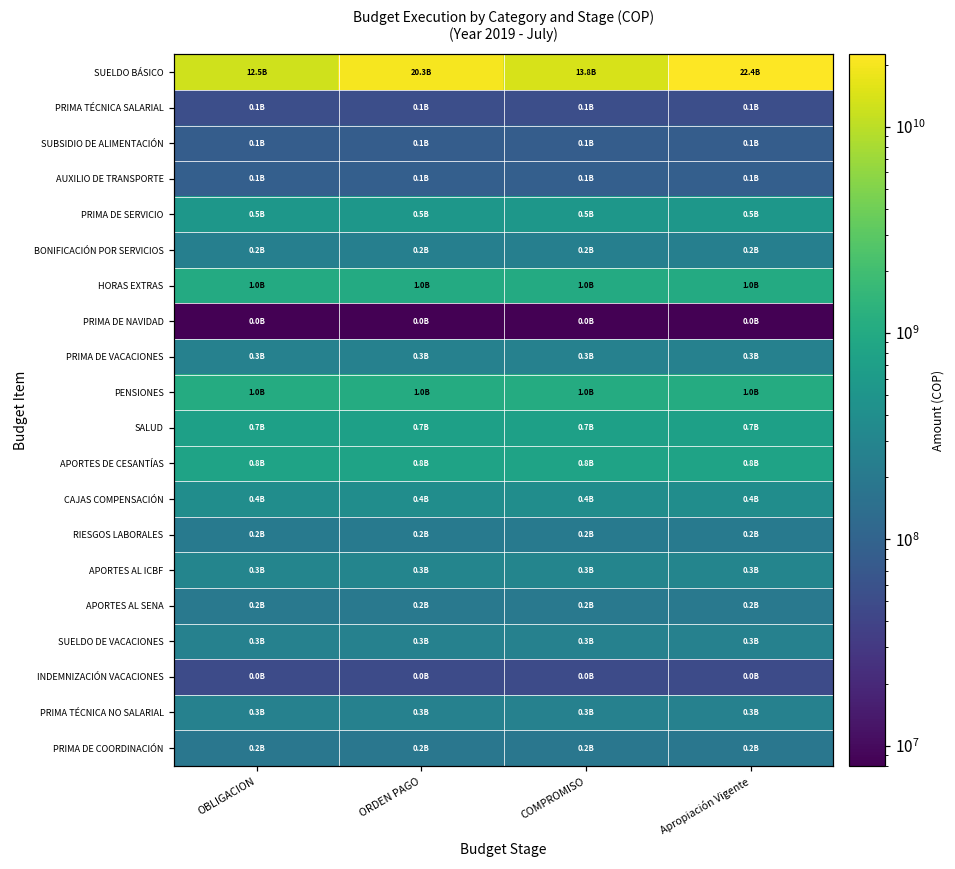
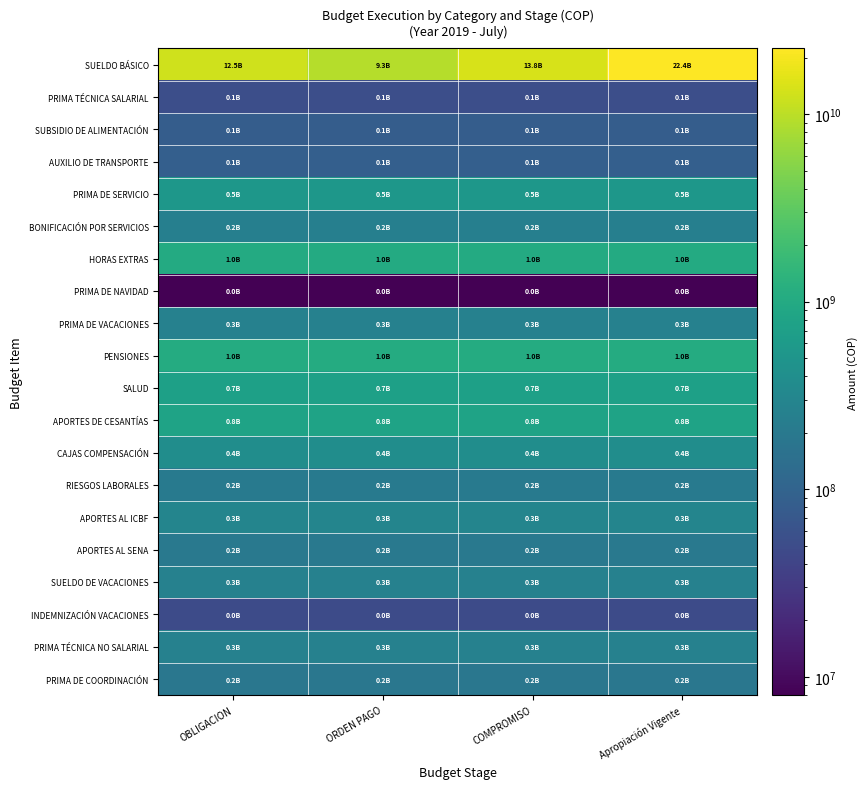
  {
    "SUELDO BÁSICO": {
      "OBLIGACION": "12.5B",
-     "ORDEN PAGO": "20.3B",
+     "ORDEN PAGO": "9.3B",
      "COMPROMISO": "13.8B",
      "Apropiación Vigente": "22.4B"
    },
    "PRIMA TÉCNICA SALARIAL": {
      "OBLIGACION": "0.1B",
      "ORDEN PAGO": "0.1B",
      "COMPROMISO": "0.1B",
      "Apropiación Vigente": "0.1B"
    },
    "SUBSIDIO DE ALIMENTACIÓN": {
      "OBLIGACION": "0.1B",
      "ORDEN PAGO": "0.1B",
      "COMPROMISO": "0.1B",
      "Apropiación Vigente": "0.1B"
    },
    "AUXILIO DE TRANSPORTE": {
      "OBLIGACION": "0.1B",
      "ORDEN PAGO": "0.1B",
      "COMPROMISO": "0.1B",
      "Apropiación Vigente": "0.1B"
    },
    "PRIMA DE SERVICIO": {
      "OBLIGACION": "0.5B",
      "ORDEN PAGO": "0.5B",
      "COMPROMISO": "0.5B",
      "Apropiación Vigente": "0.5B"
    },
    "BONIFICACIÓN POR SERVICIOS": {
      "OBLIGACION": "0.2B",
      "ORDEN PAGO": "0.2B",
      "COMPROMISO": "0.2B",
      "Apropiación Vigente": "0.2B"
    },
    "HORAS EXTRAS": {
      "OBLIGACION": "1.0B",
      "ORDEN PAGO": "1.0B",
      "COMPROMISO": "1.0B",
      "Apropiación Vigente": "1.0B"
    },
    "PRIMA DE NAVIDAD": {
      "OBLIGACION": "0.0B",
      "ORDEN PAGO": "0.0B",
      "COMPROMISO": "0.0B",
      "Apropiación Vigente": "0.0B"
    },
    "PRIMA DE VACACIONES": {
      "OBLIGACION": "0.3B",
      "ORDEN PAGO": "0.3B",
      "COMPROMISO": "0.3B",
      "Apropiación Vigente": "0.3B"
    },
    "PENSIONES": {
      "OBLIGACION": "1.0B",
      "ORDEN PAGO": "1.0B",
      "COMPROMISO": "1.0B",
      "Apropiación Vigente": "1.0B"
    },
    "SALUD": {
      "OBLIGACION": "0.7B",
      "ORDEN PAGO": "0.7B",
      "COMPROMISO": "0.7B",
      "Apropiación Vigente": "0.7B"
    },
    "APORTES DE CESANTÍAS": {
      "OBLIGACION": "0.8B",
      "ORDEN PAGO": "0.8B",
      "COMPROMISO": "0.8B",
      "Apropiación Vigente": "0.8B"
    },
    "CAJAS COMPENSACIÓN": {
      "OBLIGACION": "0.4B",
      "ORDEN PAGO": "0.4B",
      "COMPROMISO": "0.4B",
      "Apropiación Vigente": "0.4B"
    },
    "RIESGOS LABORALES": {
      "OBLIGACION": "0.2B",
      "ORDEN PAGO": "0.2B",
      "COMPROMISO": "0.2B",
      "Apropiación Vigente": "0.2B"
    },
    "APORTES AL ICBF": {
      "OBLIGACION": "0.3B",
      "ORDEN PAGO": "0.3B",
      "COMPROMISO": "0.3B",
      "Apropiación Vigente": "0.3B"
    },
    "APORTES AL SENA": {
      "OBLIGACION": "0.2B",
      "ORDEN PAGO": "0.2B",
      "COMPROMISO": "0.2B",
      "Apropiación Vigente": "0.2B"
    },
    "SUELDO DE VACACIONES": {
      "OBLIGACION": "0.3B",
      "ORDEN PAGO": "0.3B",
      "COMPROMISO": "0.3B",
      "Apropiación Vigente": "0.3B"
    },
    "INDEMNIZACIÓN VACACIONES": {
      "OBLIGACION": "0.0B",
      "ORDEN PAGO": "0.0B",
      "COMPROMISO": "0.0B",
      "Apropiación Vigente": "0.0B"
    },
    "PRIMA TÉCNICA NO SALARIAL": {
      "OBLIGACION": "0.3B",
      "ORDEN PAGO": "0.3B",
      "COMPROMISO": "0.3B",
      "Apropiación Vigente": "0.3B"
    },
    "PRIMA DE COORDINACIÓN": {
      "OBLIGACION": "0.2B",
      "ORDEN PAGO": "0.2B",
      "COMPROMISO": "0.2B",
      "Apropiación Vigente": "0.2B"
    }
  }
